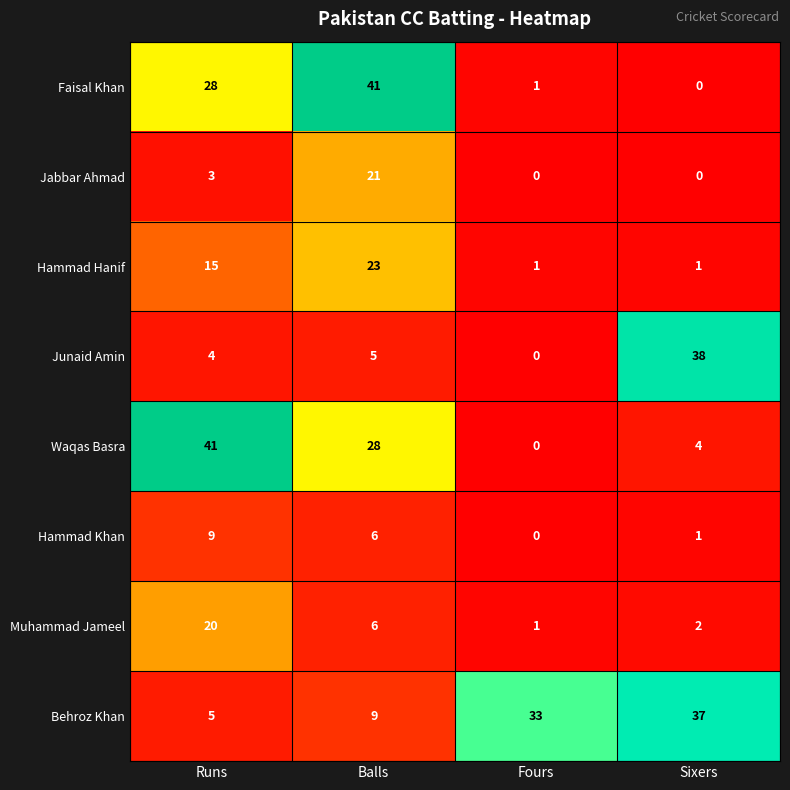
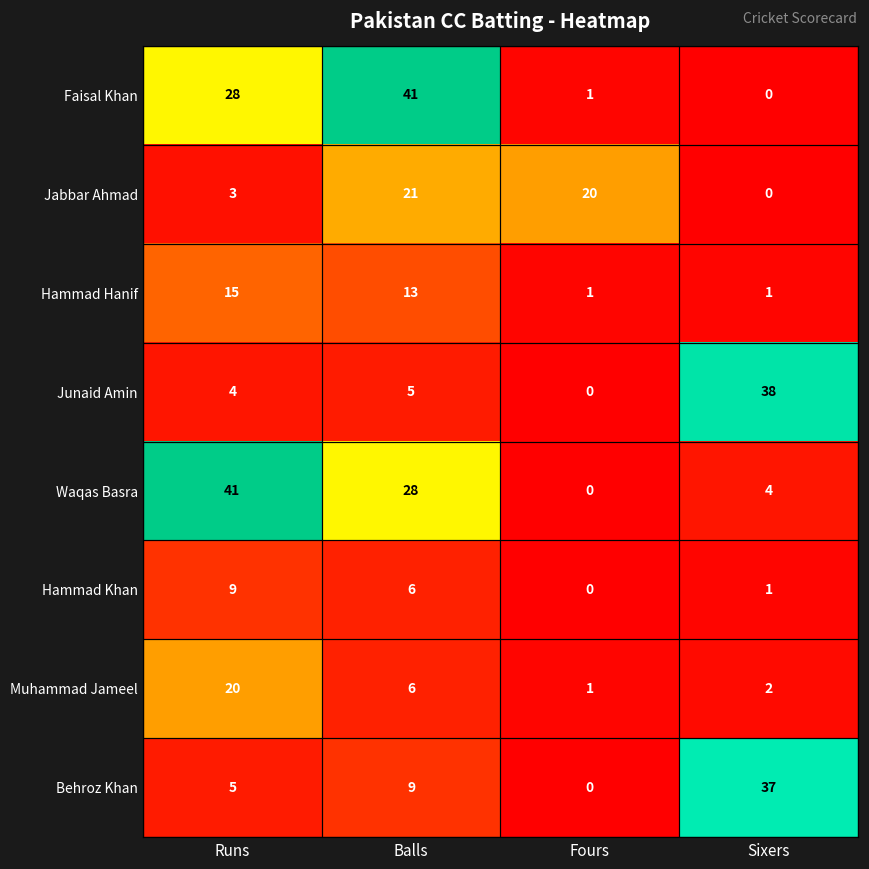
  {
    "Faisal Khan": {
      "Runs": 28,
      "Balls": 41,
      "Fours": 1,
      "Sixers": 0
    },
    "Jabbar Ahmad": {
      "Runs": 3,
      "Balls": 21,
-     "Fours": 0,
+     "Fours": 20,
      "Sixers": 0
    },
    "Hammad Hanif": {
      "Runs": 15,
-     "Balls": 23,
+     "Balls": 13,
      "Fours": 1,
      "Sixers": 1
    },
    "Junaid Amin": {
      "Runs": 4,
      "Balls": 5,
      "Fours": 0,
      "Sixers": 38
    },
    "Waqas Basra": {
      "Runs": 41,
      "Balls": 28,
      "Fours": 0,
      "Sixers": 4
    },
    "Hammad Khan": {
      "Runs": 9,
      "Balls": 6,
      "Fours": 0,
      "Sixers": 1
    },
    "Muhammad Jameel": {
      "Runs": 20,
      "Balls": 6,
      "Fours": 1,
      "Sixers": 2
    },
    "Behroz Khan": {
      "Runs": 5,
      "Balls": 9,
-     "Fours": 33,
+     "Fours": 0,
      "Sixers": 37
    }
  }
